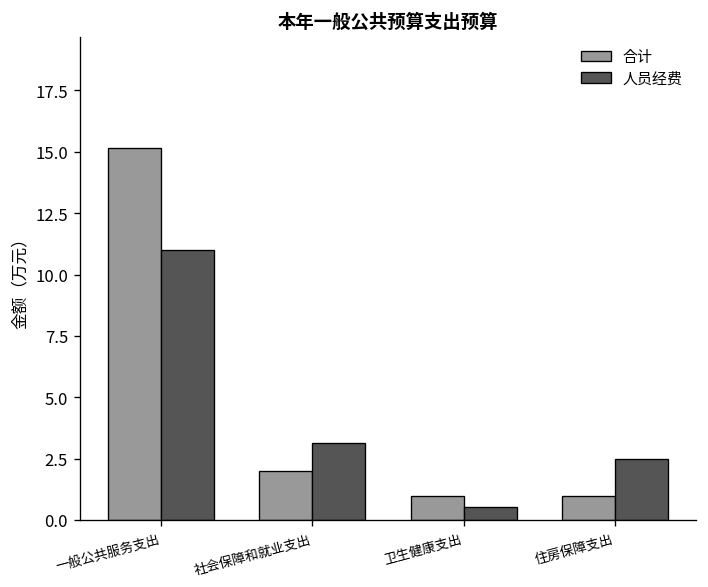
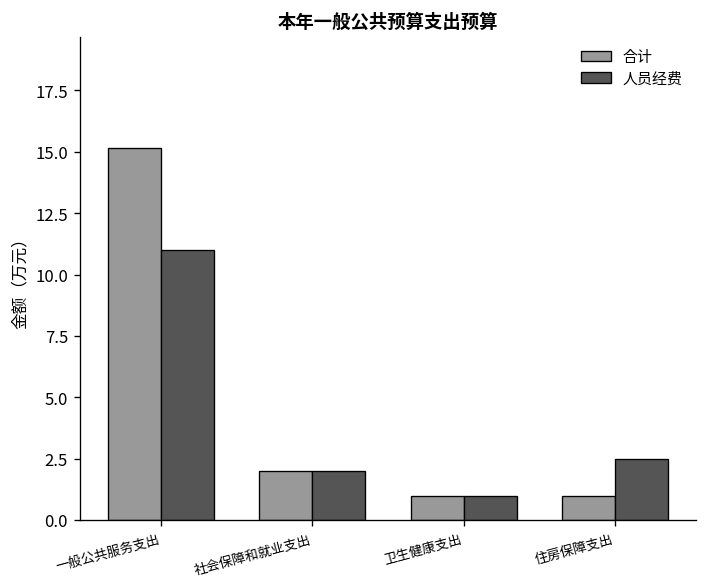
  {
    "合计": {
      "一般公共服务支出": 15.2,
      "社会保障和就业支出": 2.0,
      "卫生健康支出": 1.0,
      "住房保障支出": 1.0
    },
    "人员经费": {
      "一般公共服务支出": 11.0,
-     "社会保障和就业支出": 3.1,
-     "卫生健康支出": 0.5,
+     "社会保障和就业支出": 2.0,
+     "卫生健康支出": 1.0,
      "住房保障支出": 2.5
    }
  }
